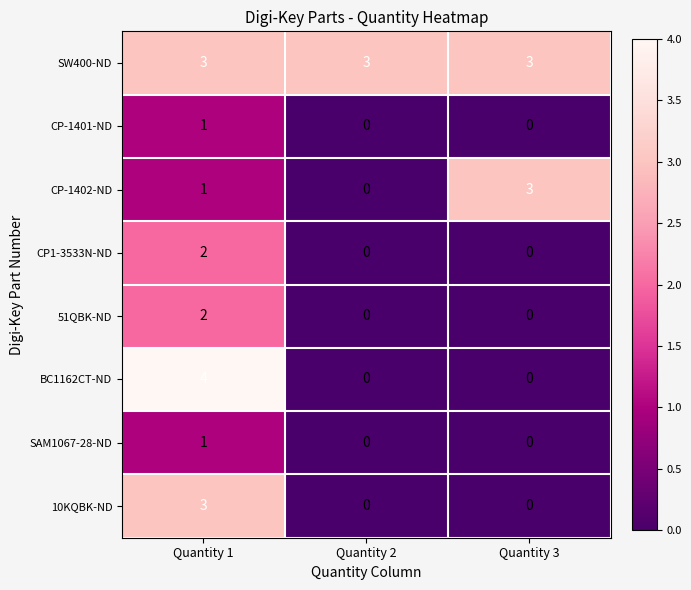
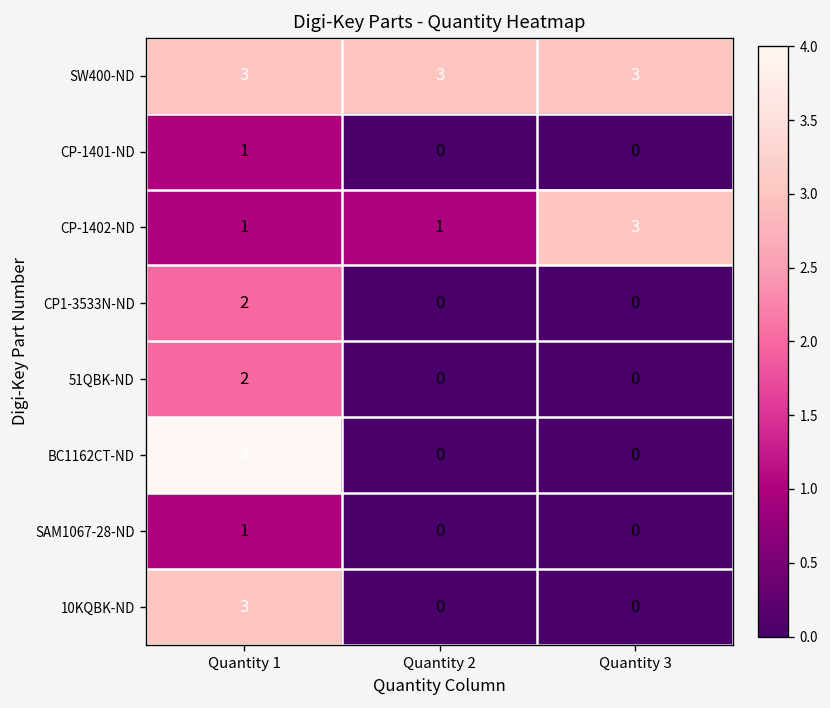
  {
    "SW400-ND": {
      "Quantity 1": 3,
      "Quantity 2": 3,
      "Quantity 3": 3
    },
    "CP-1401-ND": {
      "Quantity 1": 1,
      "Quantity 2": 0,
      "Quantity 3": 0
    },
    "CP-1402-ND": {
      "Quantity 1": 1,
-     "Quantity 2": 0,
+     "Quantity 2": 1,
      "Quantity 3": 3
    },
    "CP1-3533N-ND": {
      "Quantity 1": 2,
      "Quantity 2": 0,
      "Quantity 3": 0
    },
    "51QBK-ND": {
      "Quantity 1": 2,
      "Quantity 2": 0,
      "Quantity 3": 0
    },
    "BC1162CT-ND": {
      "Quantity 2": 0,
      "Quantity 3": 0
    },
    "SAM1067-28-ND": {
      "Quantity 1": 1,
      "Quantity 2": 0,
      "Quantity 3": 0
    },
    "10KQBK-ND": {
      "Quantity 1": 3,
      "Quantity 2": 0,
      "Quantity 3": 0
    }
  }
